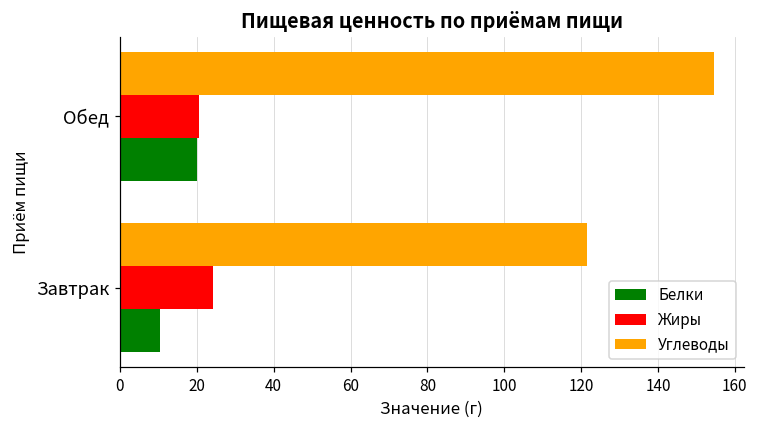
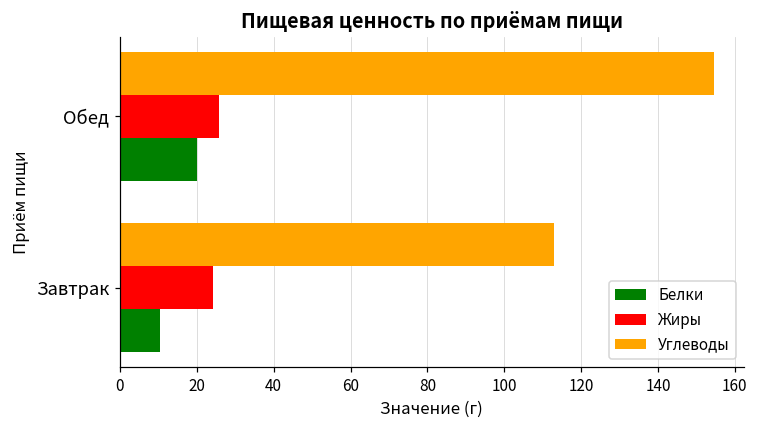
  {
    "Белки": {
      "Обед": 20,
      "Завтрак": 10
    },
    "Жиры": {
-     "Обед": 21,
+     "Обед": 26,
      "Завтрак": 24
    },
    "Углеводы": {
      "Обед": 155,
-     "Завтрак": 121
+     "Завтрак": 113
    }
  }
